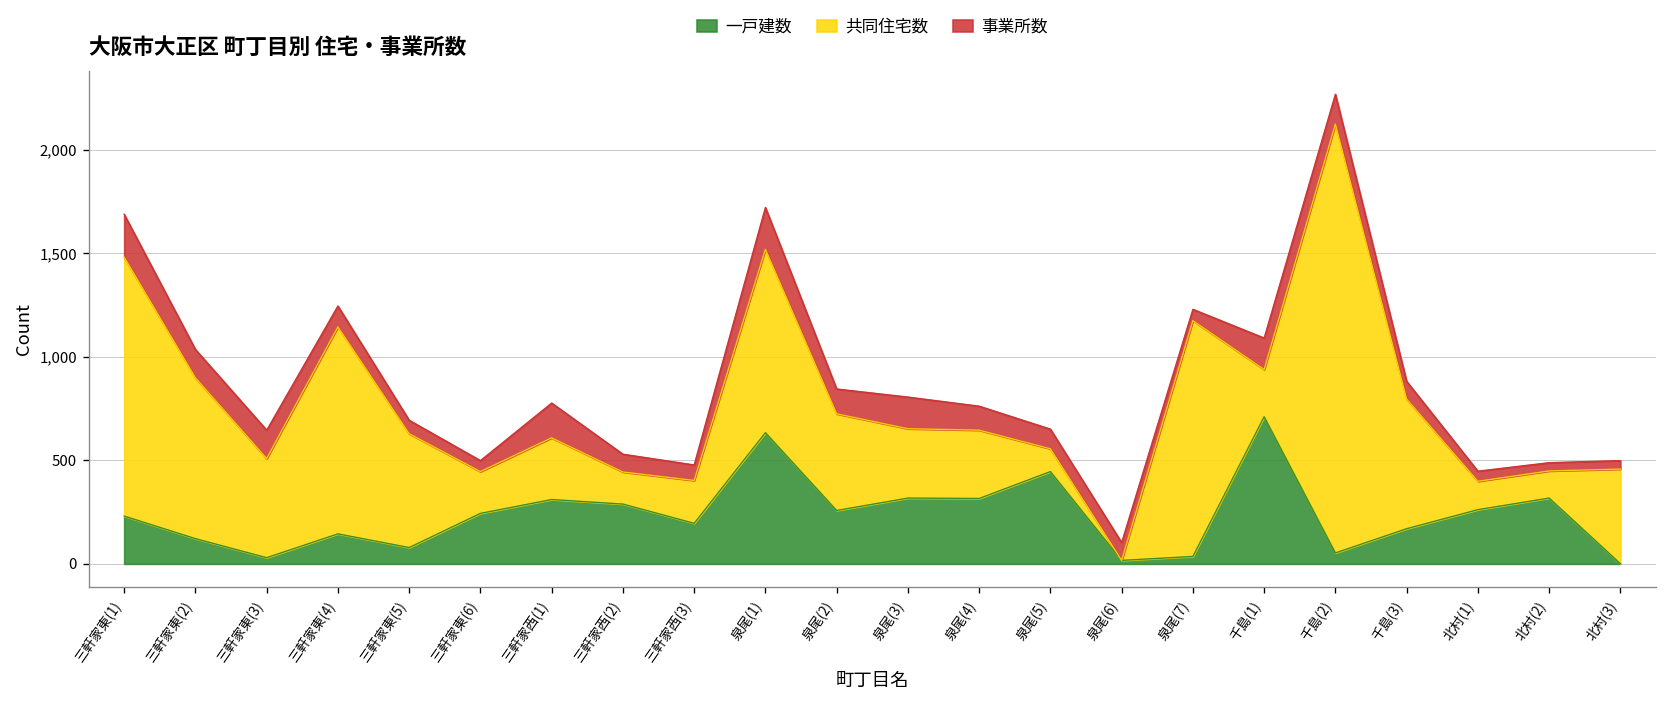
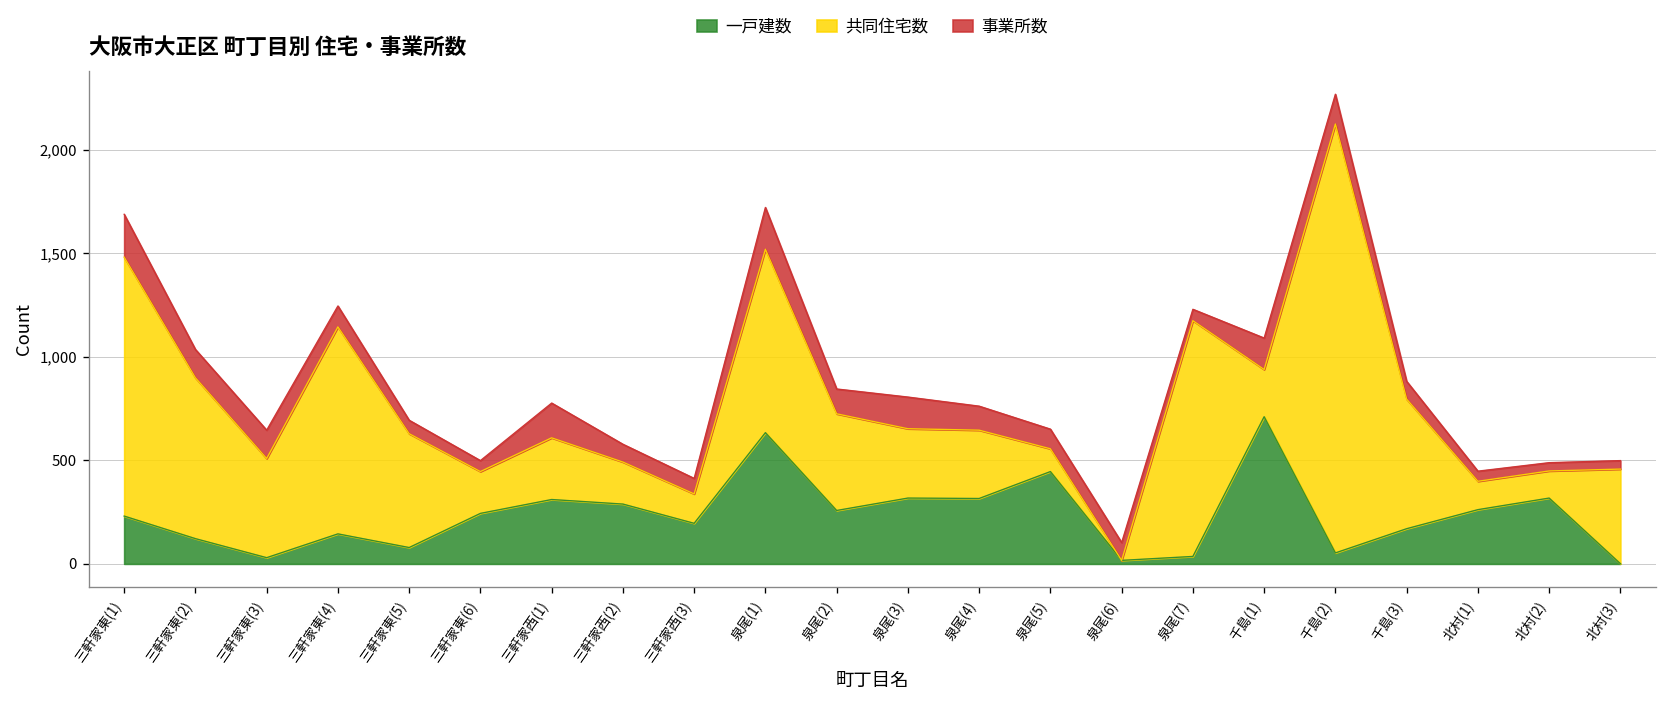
  {
    "一戸建数": {
      "三軒家東(1)": "230",
      "三軒家東(2)": "120",
      "三軒家東(3)": "30",
      "三軒家東(4)": "150",
      "三軒家東(5)": "80",
      "三軒家東(6)": "240",
      "三軒家西(1)": "310",
      "三軒家西(2)": "290",
      "三軒家西(3)": "200",
      "泉尾(1)": "630",
      "泉尾(2)": "260",
      "泉尾(3)": "320",
      "泉尾(4)": "320",
      "泉尾(5)": "450",
      "泉尾(7)": "40",
      "千島(1)": "710",
      "千島(2)": "50",
      "千島(3)": "170",
      "北村(1)": "260",
      "北村(2)": "320",
      "北村(3)": "0"
    },
    "共同住宅数": {
      "三軒家東(1)": "1,250",
      "三軒家東(2)": "780",
      "三軒家東(3)": "480",
      "三軒家東(4)": "1,000",
      "三軒家東(5)": "550",
      "三軒家東(6)": "200",
      "三軒家西(1)": "300",
-     "三軒家西(2)": "160",
-     "三軒家西(3)": "210",
+     "三軒家西(2)": "200",
+     "三軒家西(3)": "140",
      "泉尾(1)": "890",
      "泉尾(2)": "470",
      "泉尾(3)": "340",
      "泉尾(4)": "330",
      "泉尾(5)": "110",
      "泉尾(7)": "1,140",
      "千島(1)": "230",
      "千島(2)": "2,070",
      "千島(3)": "630",
      "北村(1)": "140",
      "北村(2)": "130",
      "北村(3)": "460"
    },
    "事業所数": {
      "三軒家東(1)": "210",
      "三軒家東(2)": "140",
      "三軒家東(3)": "140",
      "三軒家東(4)": "100",
      "三軒家東(5)": "70",
      "三軒家東(6)": "50",
      "三軒家西(1)": "170",
      "三軒家西(2)": "90",
      "三軒家西(3)": "80",
      "泉尾(1)": "200",
      "泉尾(2)": "120",
      "泉尾(3)": "150",
      "泉尾(4)": "120",
      "泉尾(5)": "100",
      "泉尾(6)": "90",
      "泉尾(7)": "60",
      "千島(1)": "150",
      "千島(2)": "140",
      "千島(3)": "90",
      "北村(1)": "50",
      "北村(2)": "40",
      "北村(3)": "40"
    }
  }
